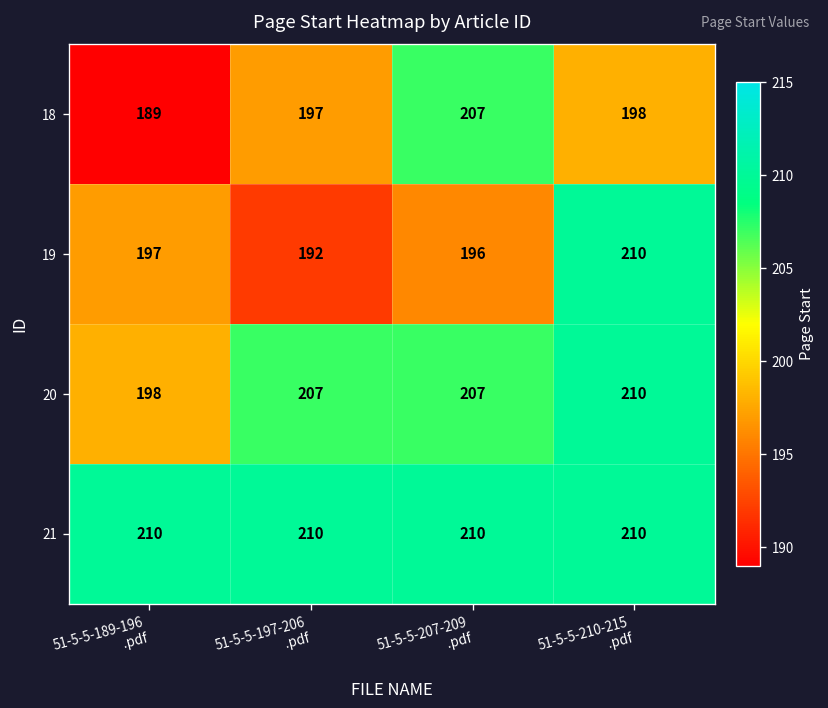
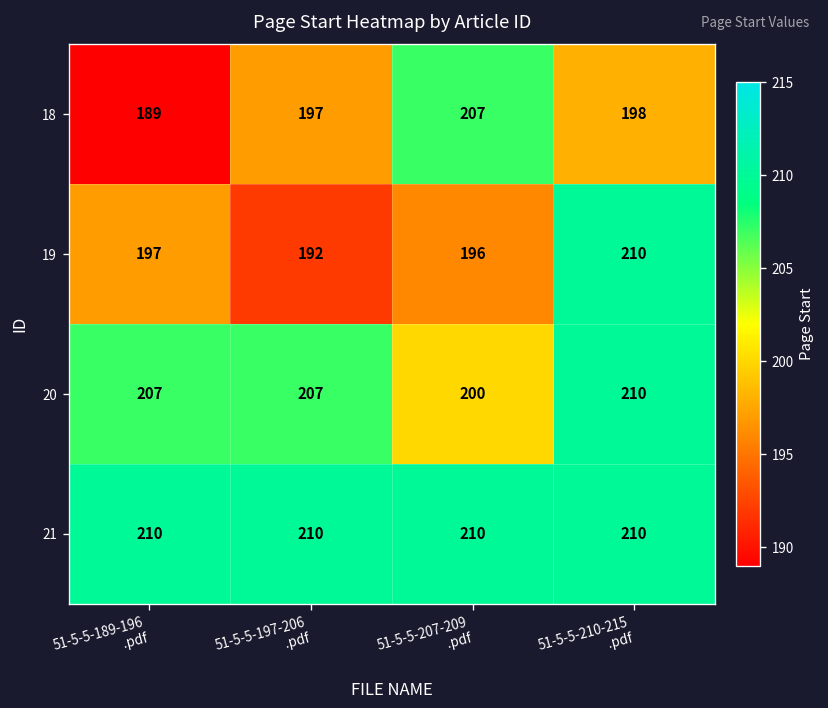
  {
    "18": {
      "51-5-5-189-196 .pdf": 189,
      "51-5-5-197-206 .pdf": 197,
      "51-5-5-207-209 .pdf": 207,
      "51-5-5-210-215 .pdf": 198
    },
    "19": {
      "51-5-5-189-196 .pdf": 197,
      "51-5-5-197-206 .pdf": 192,
      "51-5-5-207-209 .pdf": 196,
      "51-5-5-210-215 .pdf": 210
    },
    "20": {
-     "51-5-5-189-196 .pdf": 198,
+     "51-5-5-189-196 .pdf": 207,
      "51-5-5-197-206 .pdf": 207,
-     "51-5-5-207-209 .pdf": 207,
+     "51-5-5-207-209 .pdf": 200,
      "51-5-5-210-215 .pdf": 210
    },
    "21": {
      "51-5-5-189-196 .pdf": 210,
      "51-5-5-197-206 .pdf": 210,
      "51-5-5-207-209 .pdf": 210,
      "51-5-5-210-215 .pdf": 210
    }
  }
